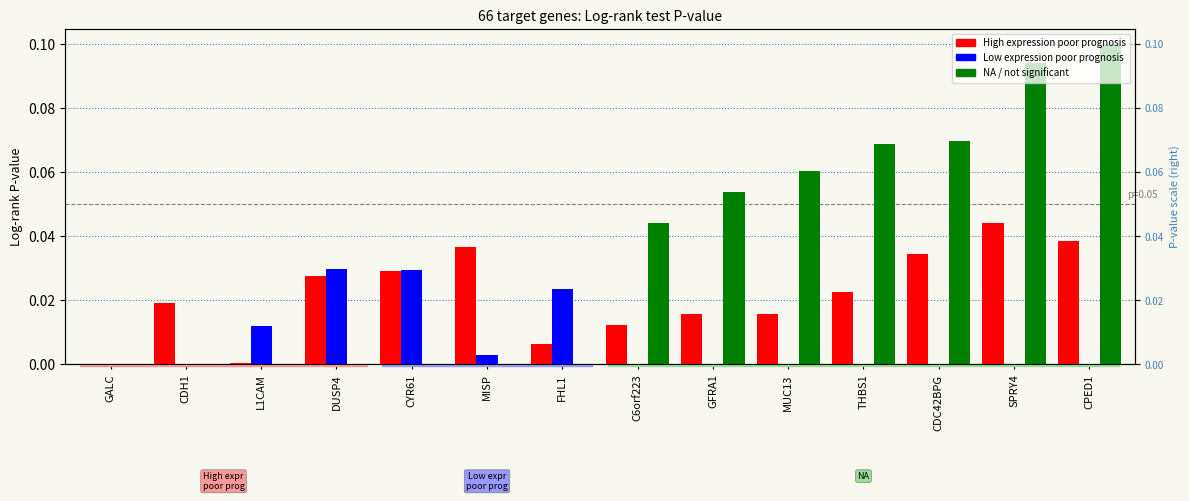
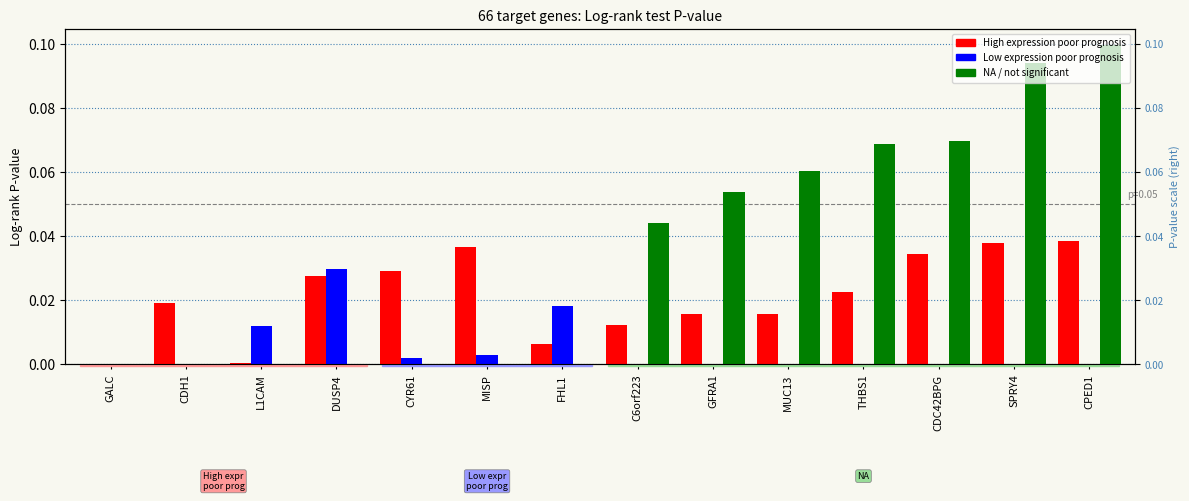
  {
    "High expression poor prognosis": {
      "CDH1": 0.019,
      "DUSP4": 0.028,
      "CYR61": 0.029,
      "MISP": 0.037,
      "FHL1": 0.006,
      "C6orf223": 0.012,
      "GFRA1": 0.016,
      "MUC13": 0.016,
      "THBS1": 0.023,
      "CDC42BPG": 0.034,
-     "SPRY4": 0.044,
+     "SPRY4": 0.038,
      "CPED1": 0.038
    },
    "Low expression poor prognosis": {
      "L1CAM": 0.012,
      "DUSP4": 0.030,
-     "CYR61": 0.029,
+     "CYR61": 0.002,
      "MISP": 0.003,
-     "FHL1": 0.023,
+     "FHL1": 0.018,
      "C6orf223": 0.000,
      "GFRA1": 0.000,
      "MUC13": 0.000,
      "THBS1": 0.000,
      "CDC42BPG": 0.000,
      "SPRY4": 0.000,
      "CPED1": 0.000
    }
  }
